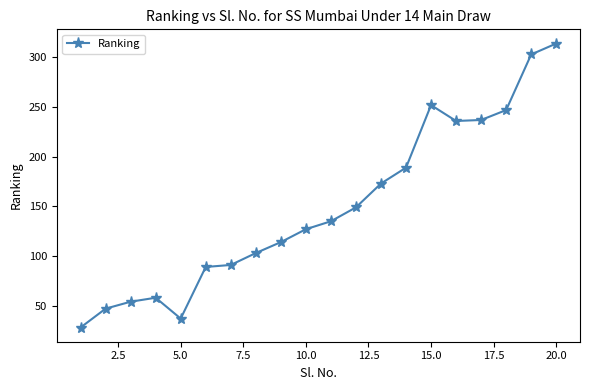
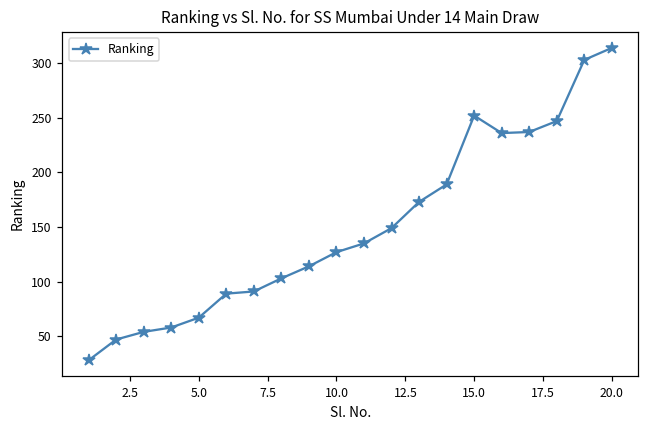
  {
-   "5.0": 40,
+   "5.0": 70,
    "10.0": 130,
    "15.0": 250,
    "20.0": 310
  }
